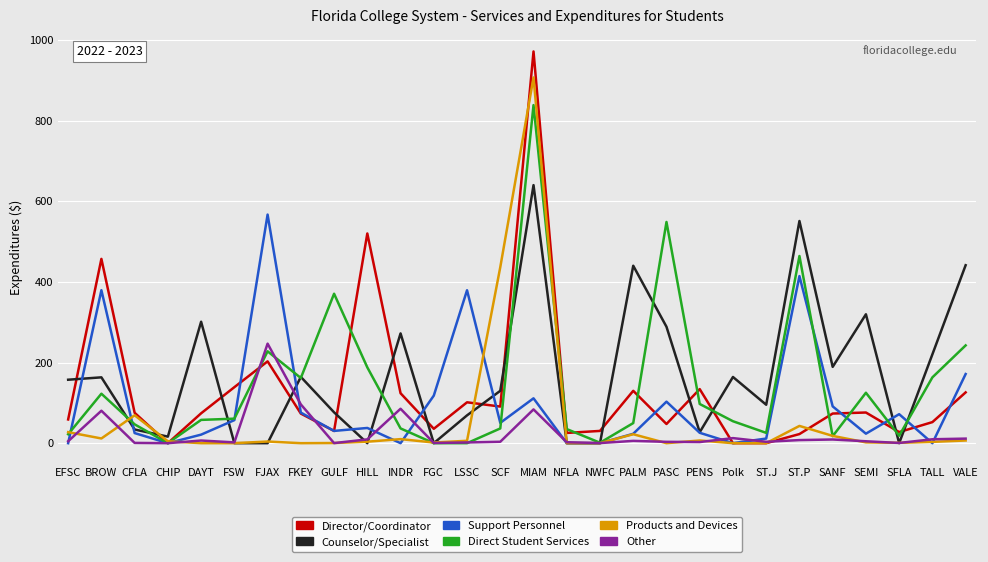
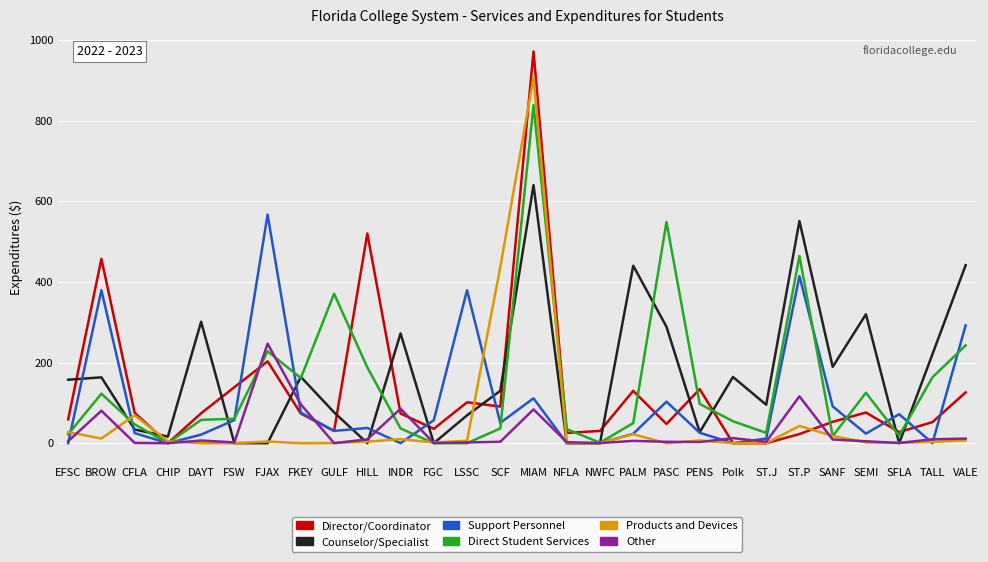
  {
    "Director/Coordinator": {
      "EFSC": 60,
      "BROW": 460,
      "DAYT": 70,
      "FSW": 140,
      "FJAX": 200,
      "HILL": 520,
-     "INDR": 120,
+     "INDR": 70,
      "FGC": 40,
      "LSSC": 100,
      "SCF": 90,
      "MIAM": 970,
      "NFLA": 30,
      "NWFC": 30,
      "PALM": 130,
      "PASC": 50,
      "PENS": 130,
      "ST.P": 20,
-     "SANF": 70,
+     "SANF": 50,
      "SEMI": 80,
      "SFLA": 30,
      "TALL": 50,
      "VALE": 130
    },
    "Counselor/Specialist": {
      "EFSC": 160,
      "BROW": 160,
      "CFLA": 30,
      "CHIP": 20,
      "DAYT": 300,
      "GULF": 80,
      "INDR": 270,
      "LSSC": 70,
      "SCF": 130,
      "MIAM": 640,
      "PALM": 440,
      "PASC": 290,
      "Polk": 160,
      "ST.J": 100,
      "ST.P": 550,
      "SANF": 190,
      "SEMI": 320,
      "TALL": 220,
      "VALE": 440
    },
    "Support Personnel": {
      "BROW": 380,
      "CFLA": 30,
      "DAYT": 20,
      "FJAX": 570,
      "HILL": 40,
      "INDR": 0,
-     "FGC": 120,
+     "FGC": 60,
      "LSSC": 380,
      "SCF": 50,
      "MIAM": 110,
      "PASC": 100,
      "ST.J": 10,
      "ST.P": 410,
      "SANF": 90,
      "SEMI": 20,
      "SFLA": 70,
-     "VALE": 170
+     "VALE": 290
    },
    "Direct Student Services": {
      "BROW": 120,
      "CFLA": 50,
      "DAYT": 60,
      "FJAX": 230,
      "GULF": 370,
      "HILL": 190,
      "INDR": 40,
      "SCF": 40,
      "MIAM": 840,
      "NFLA": 30,
      "PALM": 50,
      "PASC": 550,
      "PENS": 100,
      "Polk": 50,
      "ST.J": 30,
      "ST.P": 460,
      "SEMI": 130,
      "SFLA": 20,
      "TALL": 160,
      "VALE": 240
    },
    "Products and Devices": {
      "BROW": 10,
      "DAYT": 0,
      "FKEY": 0,
      "INDR": 10,
      "SCF": 440,
      "MIAM": 910,
      "ST.P": 40
    },
    "Other": {
      "BROW": 80,
      "CFLA": 0,
      "DAYT": 10,
      "FJAX": 250,
      "FKEY": 100,
      "INDR": 90,
      "SCF": 0,
      "MIAM": 80,
      "PALM": 10,
      "Polk": 10,
-     "ST.P": 10,
+     "ST.P": 120,
      "SANF": 10,
      "TALL": 10
    }
  }
